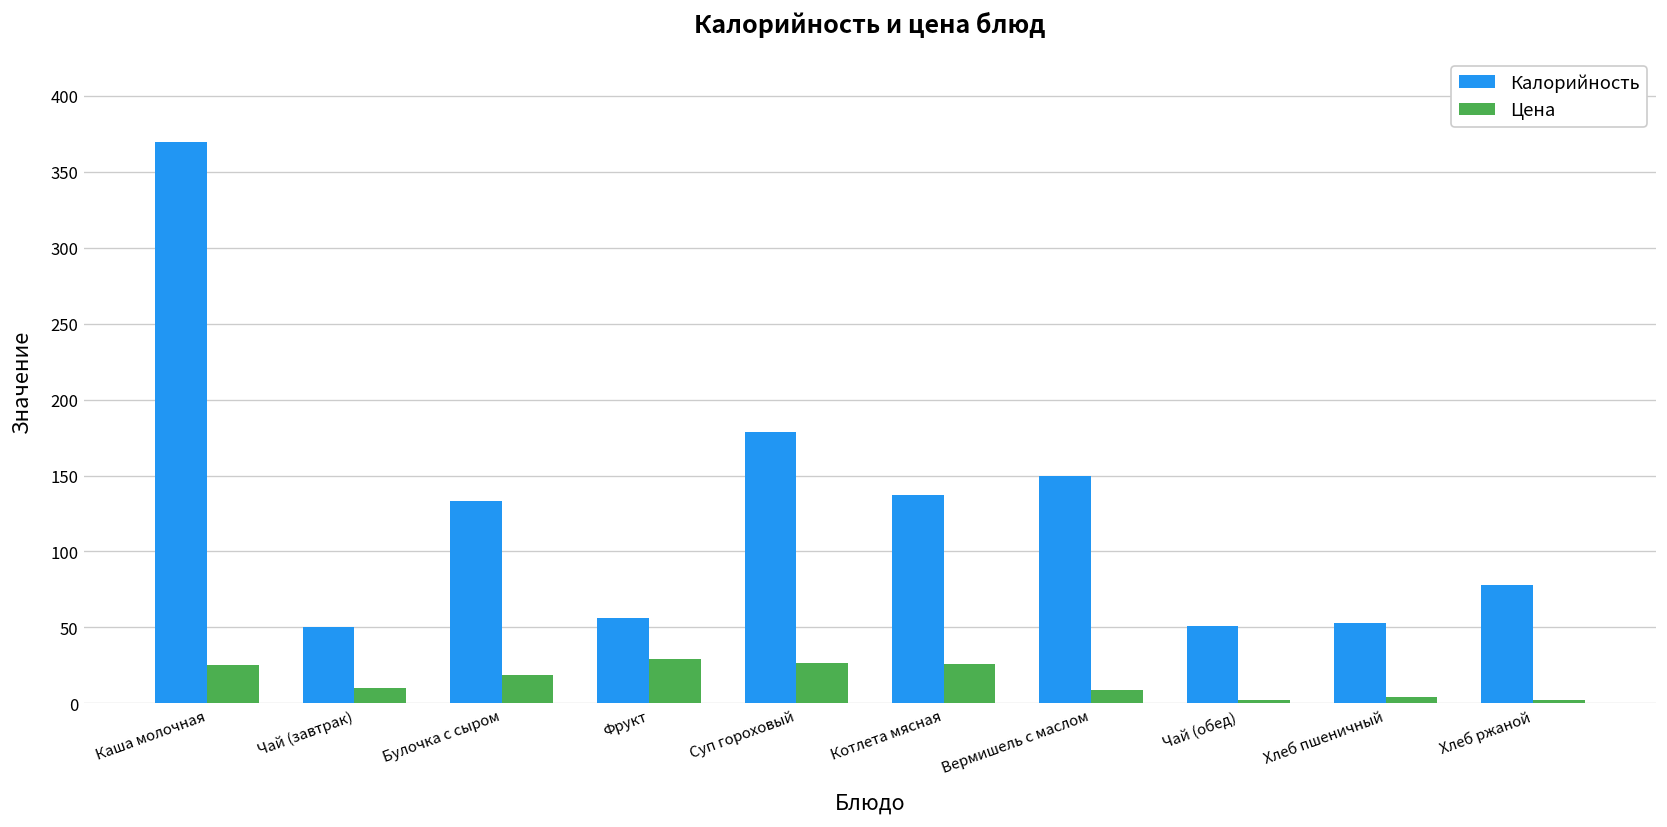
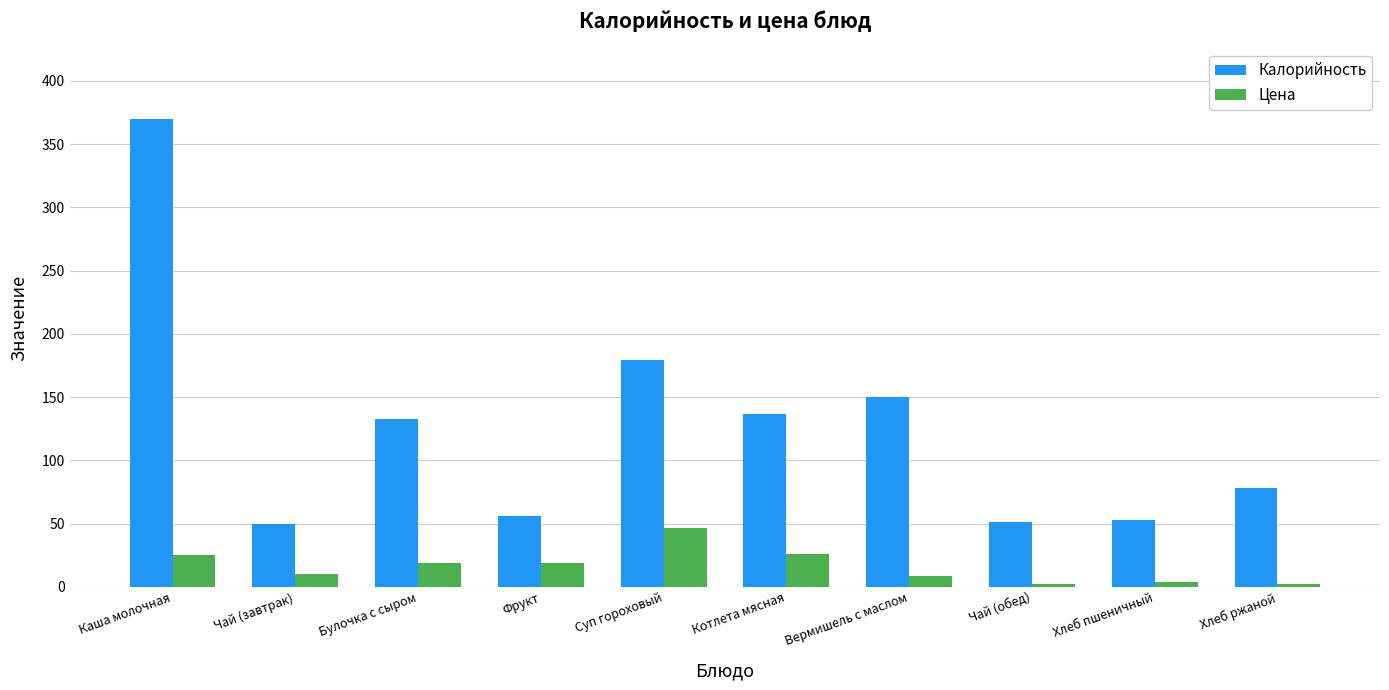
  {
    "Калорийность": {
      "Каша молочная": 370,
      "Чай (завтрак)": 50,
      "Булочка с сыром": 133,
      "Фрукт": 56,
      "Суп гороховый": 179,
      "Котлета мясная": 137,
      "Вермишель с маслом": 150,
      "Чай (обед)": 51,
      "Хлеб пшеничный": 53,
      "Хлеб ржаной": 78
    },
    "Цена": {
      "Каша молочная": 25,
      "Чай (завтрак)": 10,
      "Булочка с сыром": 19,
-     "Фрукт": 29,
-     "Суп гороховый": 26,
+     "Фрукт": 19,
+     "Суп гороховый": 46,
      "Котлета мясная": 26,
      "Вермишель с маслом": 9,
      "Чай (обед)": 2,
      "Хлеб пшеничный": 4,
      "Хлеб ржаной": 3
    }
  }
